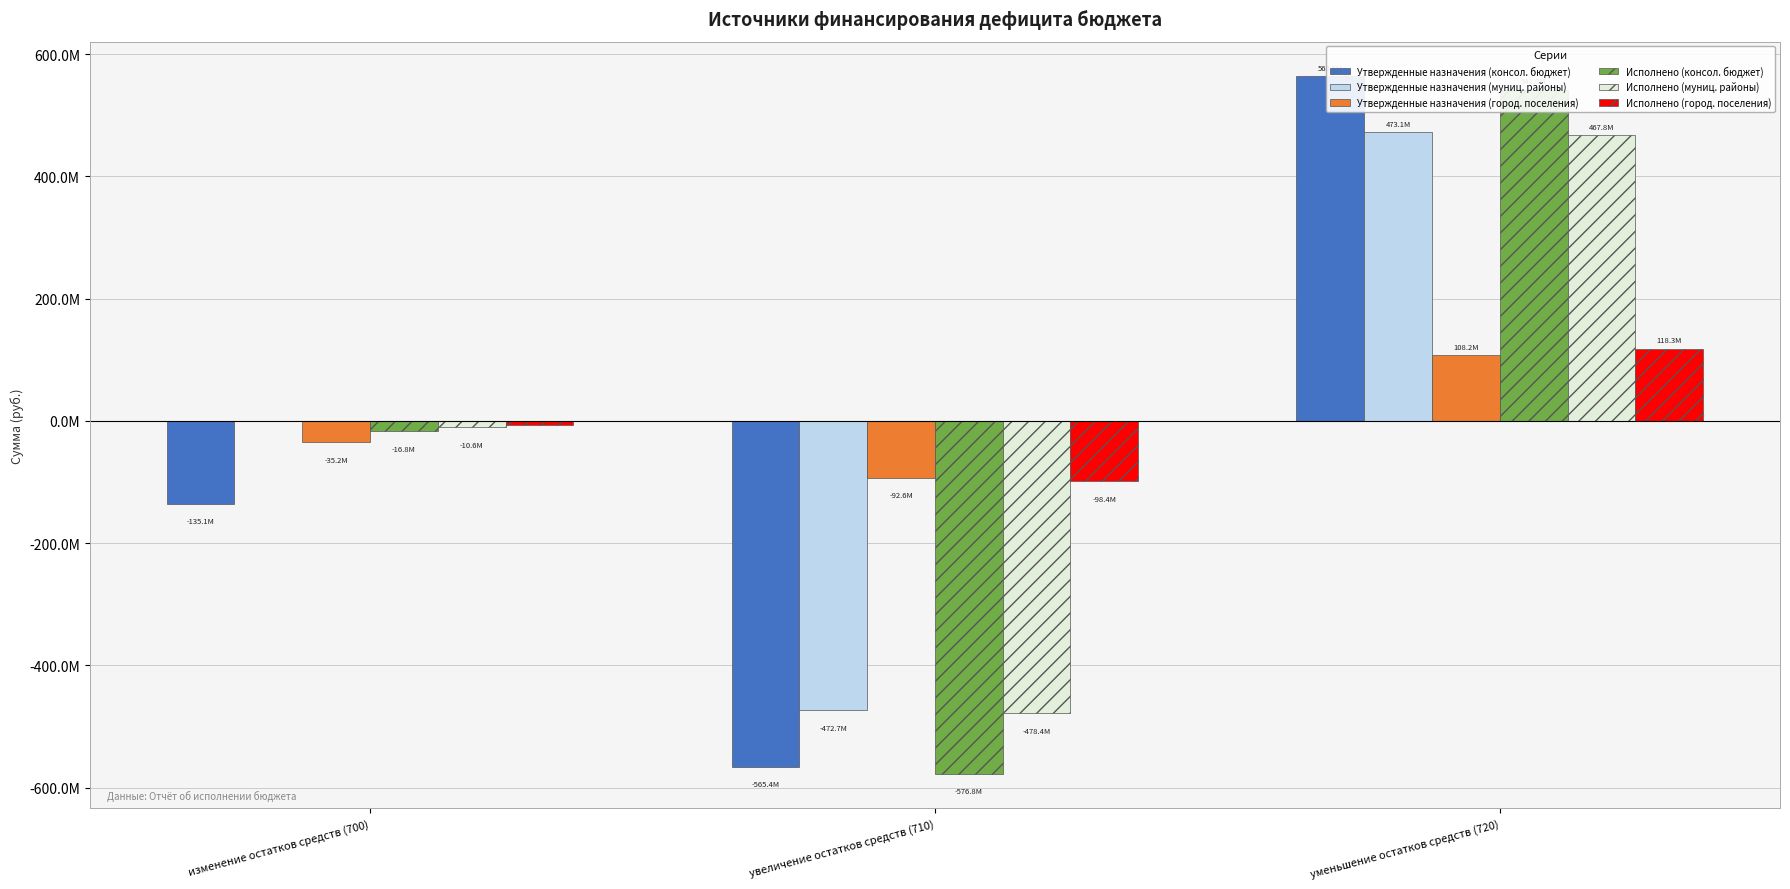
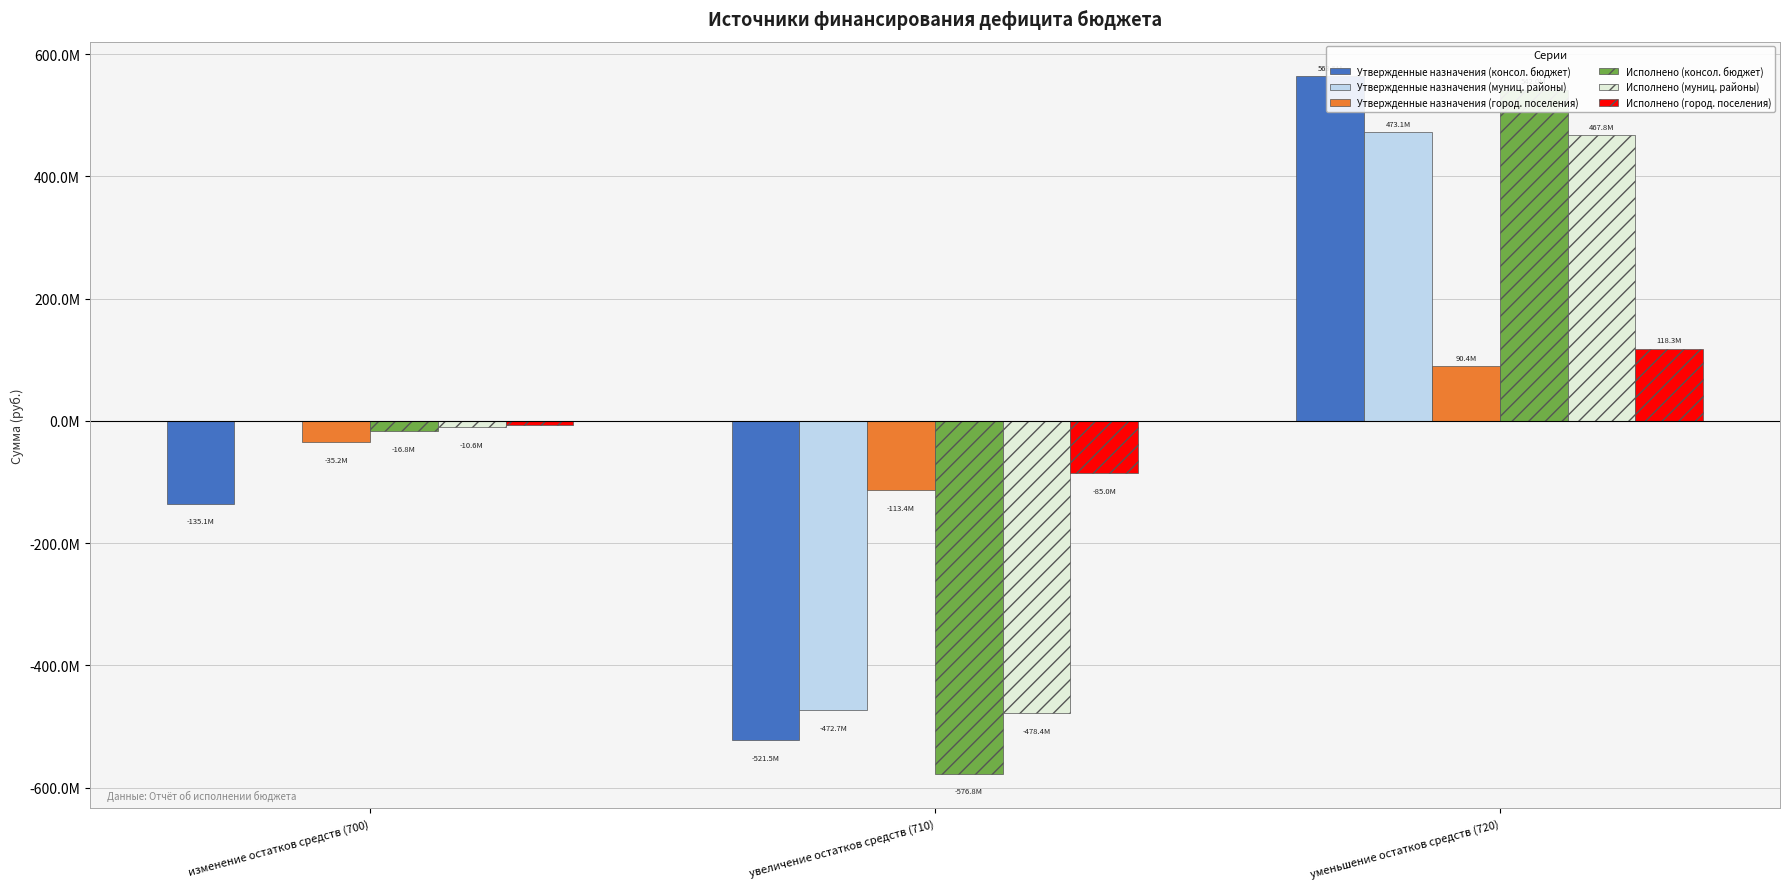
  {
    "Утвержденные назначения (консол. бюджет)": {
      "изменение остатков средств (700)": "-135.1M",
-     "увеличение остатков средств (710)": "-565.4M"
+     "увеличение остатков средств (710)": "-521.5M"
    },
    "Утвержденные назначения (город. поселения)": {
      "изменение остатков средств (700)": "-35.2M",
-     "увеличение остатков средств (710)": "-92.6M",
-     "уменьшение остатков средств (720)": "108.2M"
+     "увеличение остатков средств (710)": "-113.4M",
+     "уменьшение остатков средств (720)": "90.4M"
    },
    "Исполнено (консол. бюджет)": {
      "изменение остатков средств (700)": "-16.8M",
      "увеличение остатков средств (710)": "-576.8M"
    },
    "Исполнено (город. поселения)": {
-     "увеличение остатков средств (710)": "-98.4M",
+     "увеличение остатков средств (710)": "-85.0M",
      "уменьшение остатков средств (720)": "118.3M"
    }
  }
